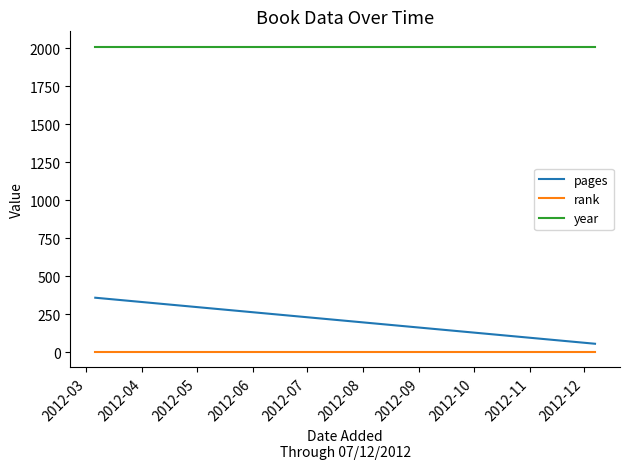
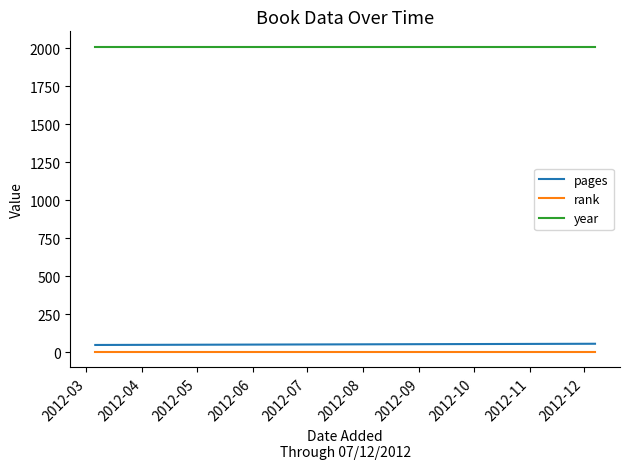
  {
    "pages": {
-     "2012-03": 360
+     "2012-03": 50
    },
    "rank": {
      "2012-03": 0
    },
    "year": {
      "2012-03": 2010
    }
  }
